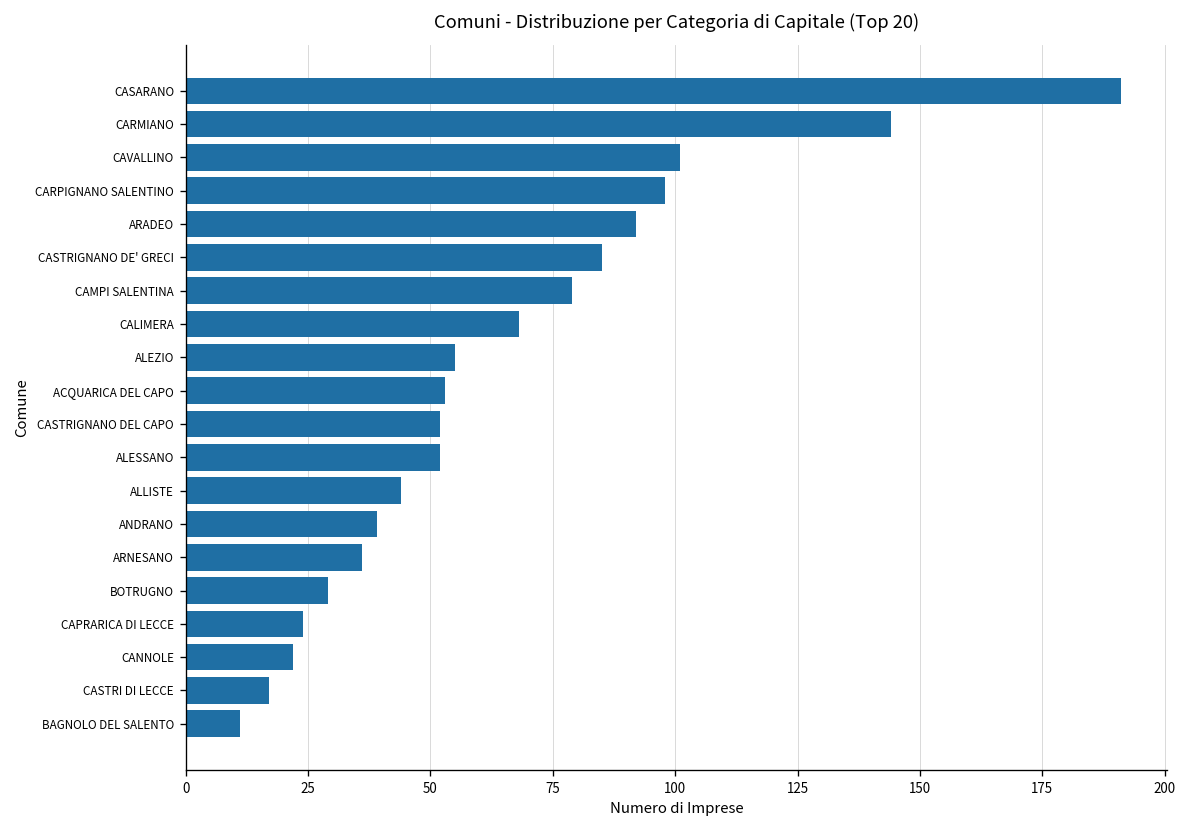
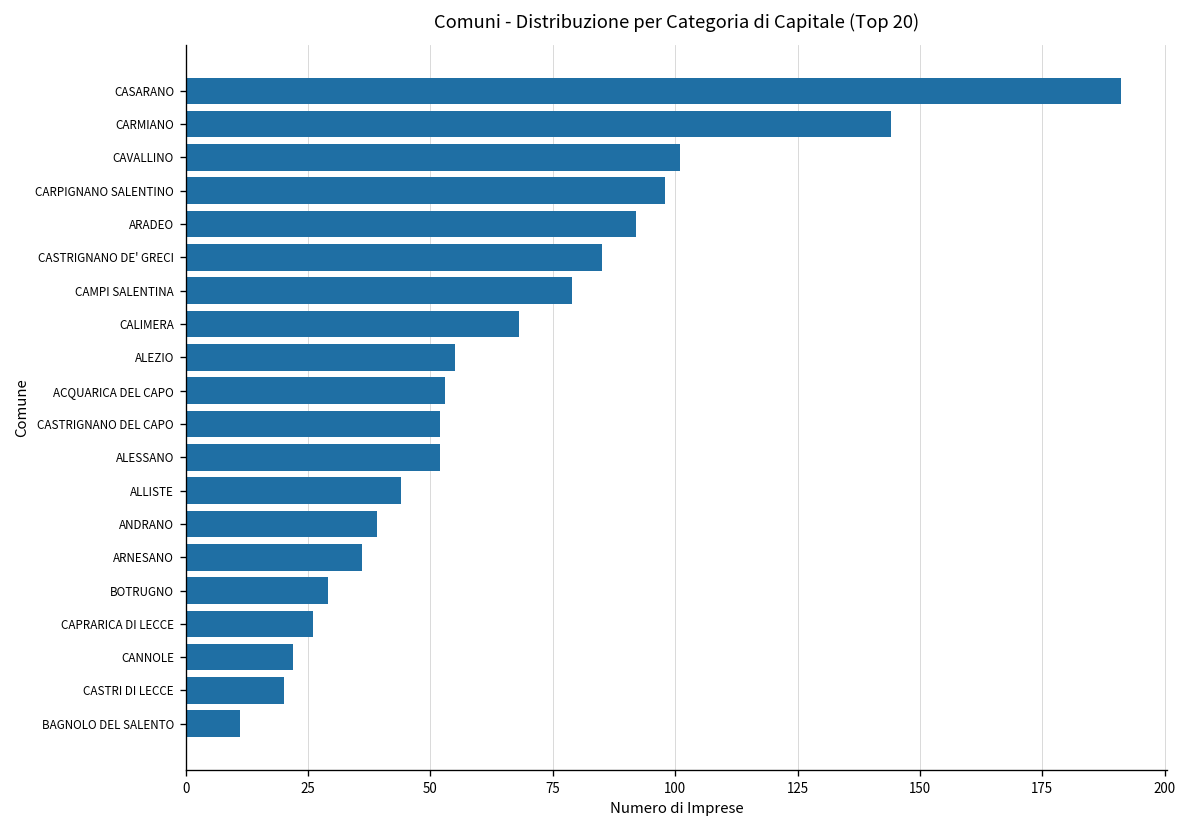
  {
    "CASARANO": 191,
    "CARMIANO": 144,
    "CAVALLINO": 101,
    "CARPIGNANO SALENTINO": 98,
    "ARADEO": 92,
    "CASTRIGNANO DE' GRECI": 85,
    "CAMPI SALENTINA": 79,
    "CALIMERA": 68,
    "ALEZIO": 55,
    "ACQUARICA DEL CAPO": 53,
    "CASTRIGNANO DEL CAPO": 52,
    "ALESSANO": 52,
    "ALLISTE": 44,
    "ANDRANO": 39,
    "ARNESANO": 36,
    "BOTRUGNO": 29,
-   "CAPRARICA DI LECCE": 24,
+   "CAPRARICA DI LECCE": 26,
    "CANNOLE": 22,
-   "CASTRI DI LECCE": 17,
+   "CASTRI DI LECCE": 20,
    "BAGNOLO DEL SALENTO": 11
  }
